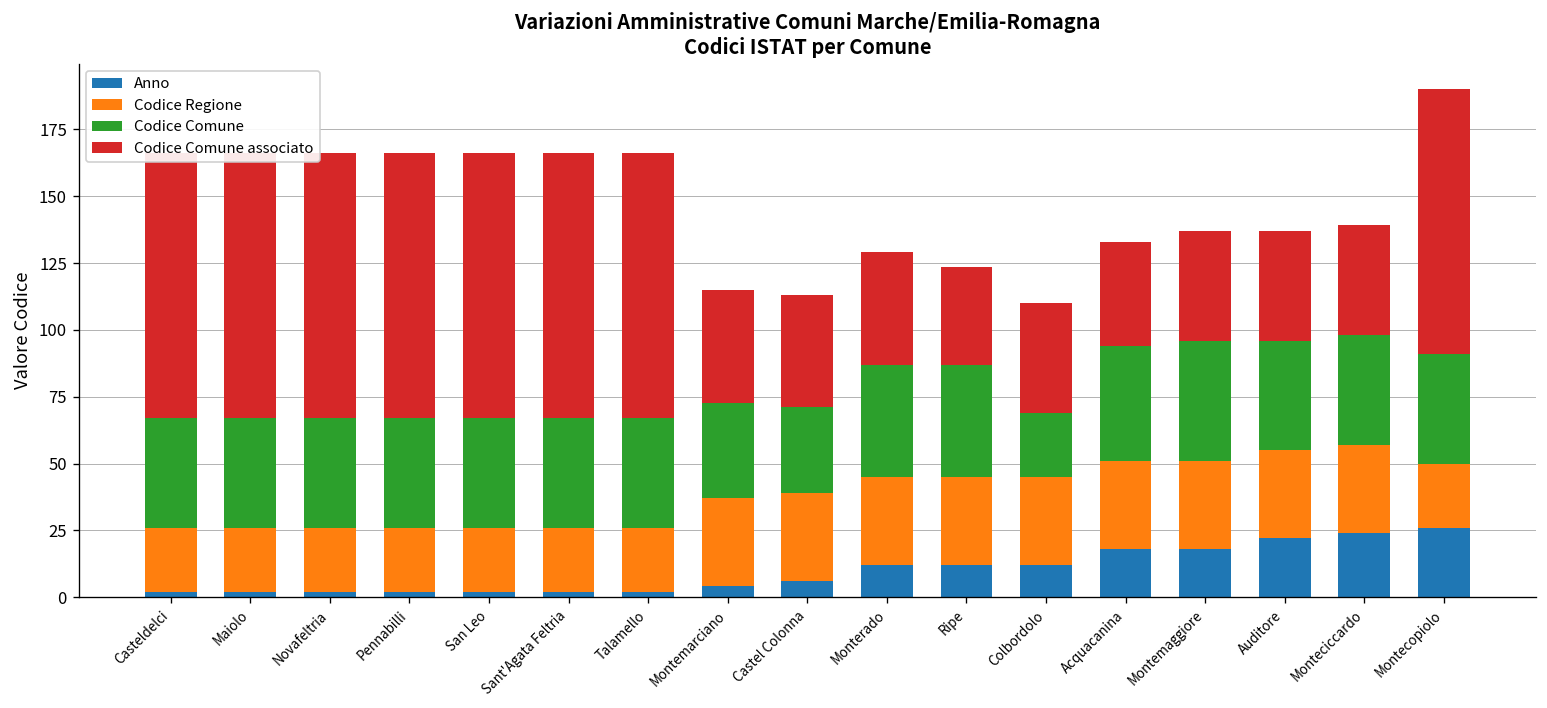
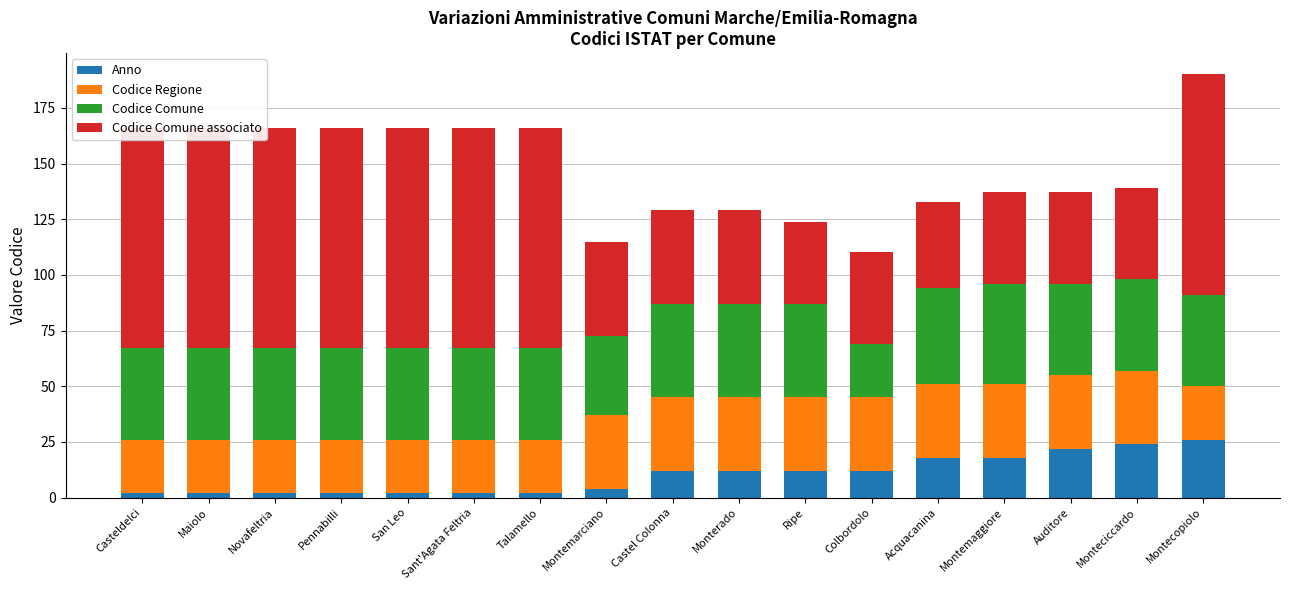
  {
    "Anno": {
      "Casteldelci": 2,
      "Maiolo": 2,
      "Novafeltria": 2,
      "Pennabilli": 2,
      "San Leo": 2,
      "Sant'Agata Feltria": 2,
      "Talamello": 2,
      "Montemarciano": 4,
-     "Castel Colonna": 6,
+     "Castel Colonna": 12,
      "Monterado": 12,
      "Ripe": 12,
      "Colbordolo": 12,
      "Acquacanina": 18,
      "Montemaggiore": 18,
      "Auditore": 22,
      "Monteciccardo": 24,
      "Montecopiolo": 26
    },
    "Codice Regione": {
      "Casteldelci": 24,
      "Maiolo": 24,
      "Novafeltria": 24,
      "Pennabilli": 24,
      "San Leo": 24,
      "Sant'Agata Feltria": 24,
      "Talamello": 24,
      "Montemarciano": 33,
      "Castel Colonna": 33,
      "Monterado": 33,
      "Ripe": 33,
      "Colbordolo": 33,
      "Acquacanina": 33,
      "Montemaggiore": 33,
      "Auditore": 33,
      "Monteciccardo": 33,
      "Montecopiolo": 24
    },
    "Codice Comune": {
      "Casteldelci": 41,
      "Maiolo": 41,
      "Novafeltria": 41,
      "Pennabilli": 41,
      "San Leo": 41,
      "Sant'Agata Feltria": 41,
      "Talamello": 41,
      "Montemarciano": 36,
-     "Castel Colonna": 32,
+     "Castel Colonna": 42,
      "Monterado": 42,
      "Ripe": 42,
      "Colbordolo": 24,
      "Acquacanina": 43,
      "Montemaggiore": 45,
      "Auditore": 41,
      "Monteciccardo": 41,
      "Montecopiolo": 41
    },
    "Codice Comune associato": {
      "Novafeltria": 99,
      "Pennabilli": 99,
      "San Leo": 99,
      "Sant'Agata Feltria": 99,
      "Talamello": 99,
      "Montemarciano": 42,
      "Castel Colonna": 42,
      "Monterado": 42,
      "Ripe": 37,
      "Colbordolo": 41,
      "Acquacanina": 39,
      "Montemaggiore": 41,
      "Auditore": 41,
      "Monteciccardo": 41,
      "Montecopiolo": 99
    }
  }
